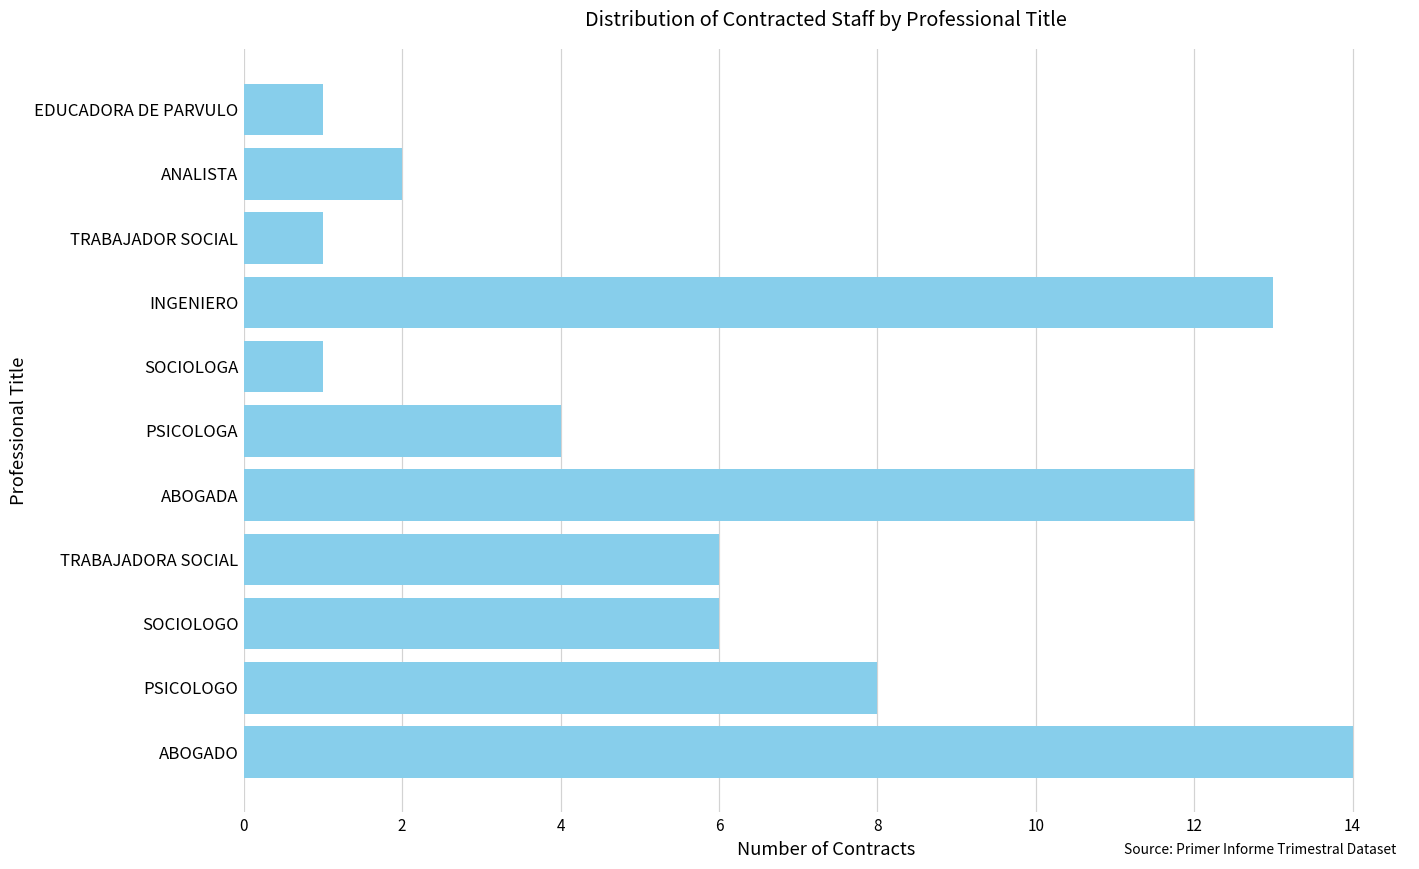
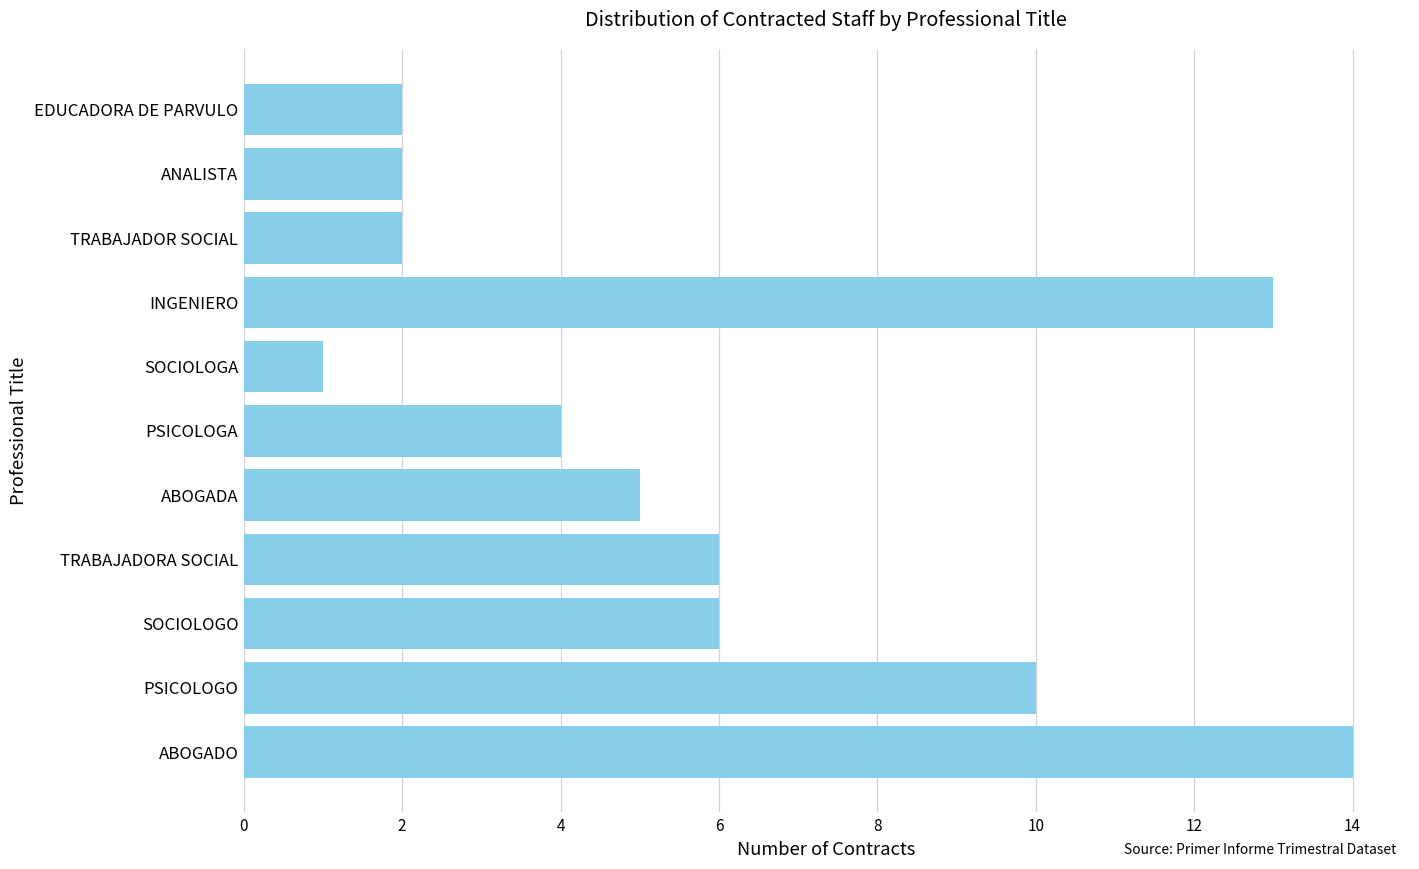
  {
-   "EDUCADORA DE PARVULO": 1,
+   "EDUCADORA DE PARVULO": 2,
    "ANALISTA": 2,
-   "TRABAJADOR SOCIAL": 1,
+   "TRABAJADOR SOCIAL": 2,
    "INGENIERO": 13,
    "SOCIOLOGA": 1,
    "PSICOLOGA": 4,
-   "ABOGADA": 12,
+   "ABOGADA": 5,
    "TRABAJADORA SOCIAL": 6,
    "SOCIOLOGO": 6,
-   "PSICOLOGO": 8,
+   "PSICOLOGO": 10,
    "ABOGADO": 14
  }
